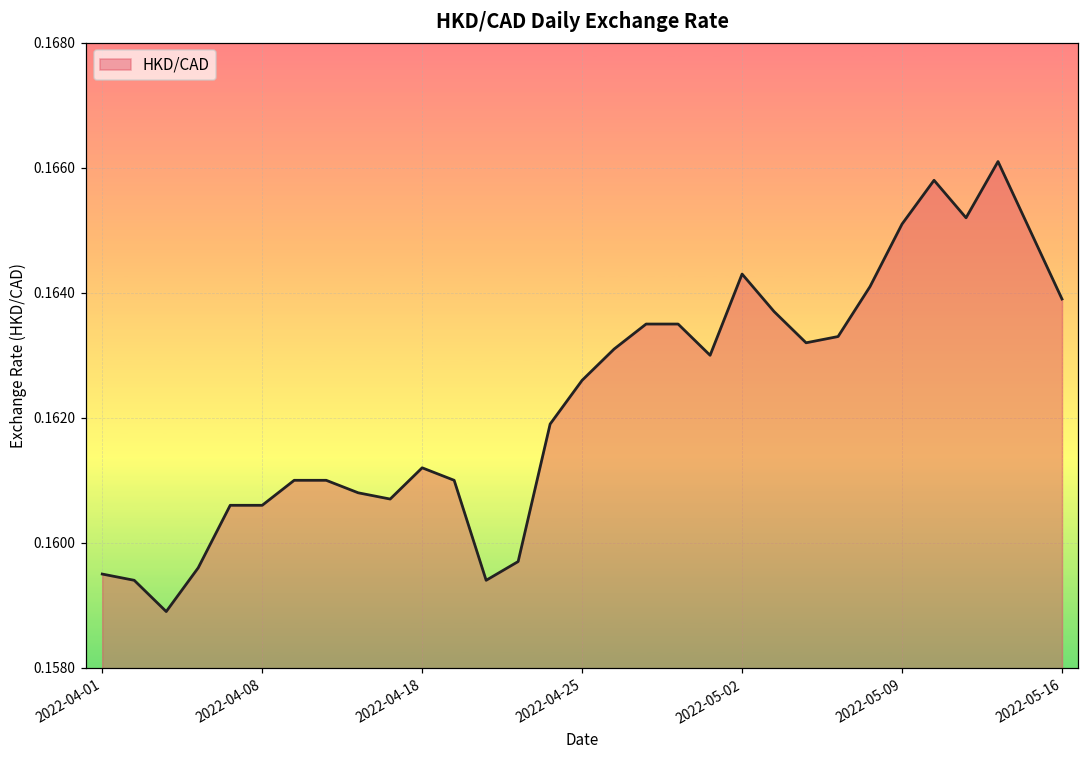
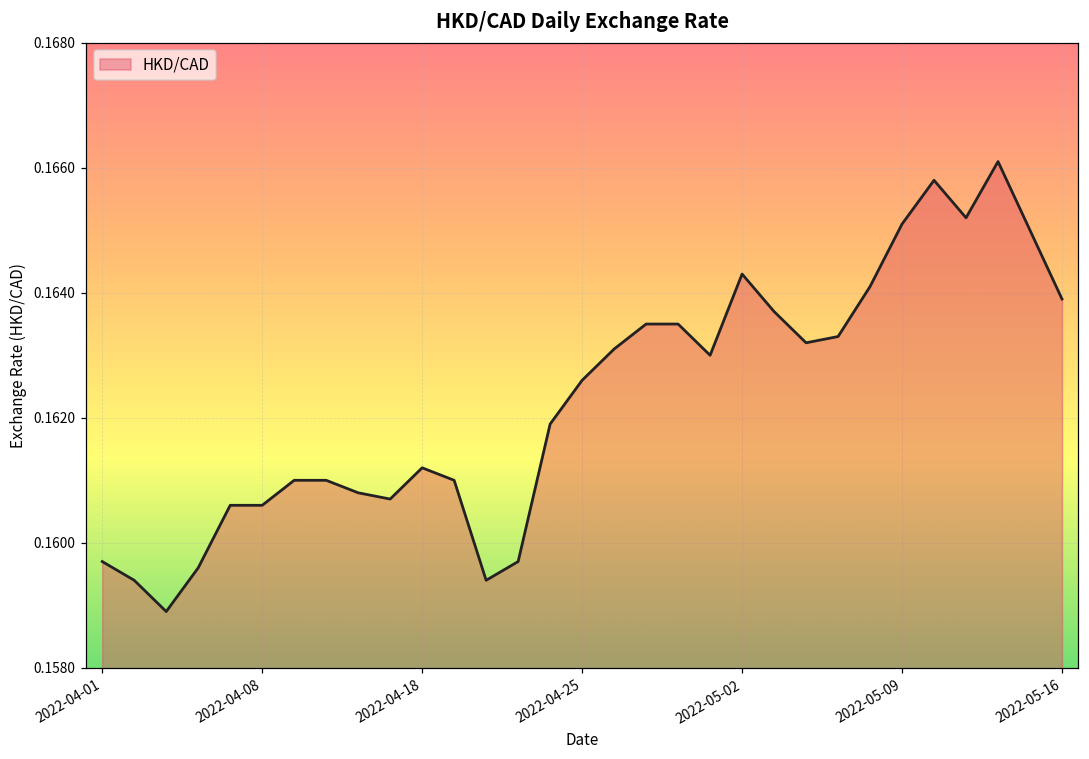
  {
-   "2022-04-01": 0.1595,
+   "2022-04-01": 0.1597,
    "2022-04-08": 0.1606,
    "2022-04-18": 0.1612,
    "2022-04-25": 0.1626,
    "2022-05-02": 0.1643,
    "2022-05-09": 0.1651,
    "2022-05-16": 0.1639
  }
